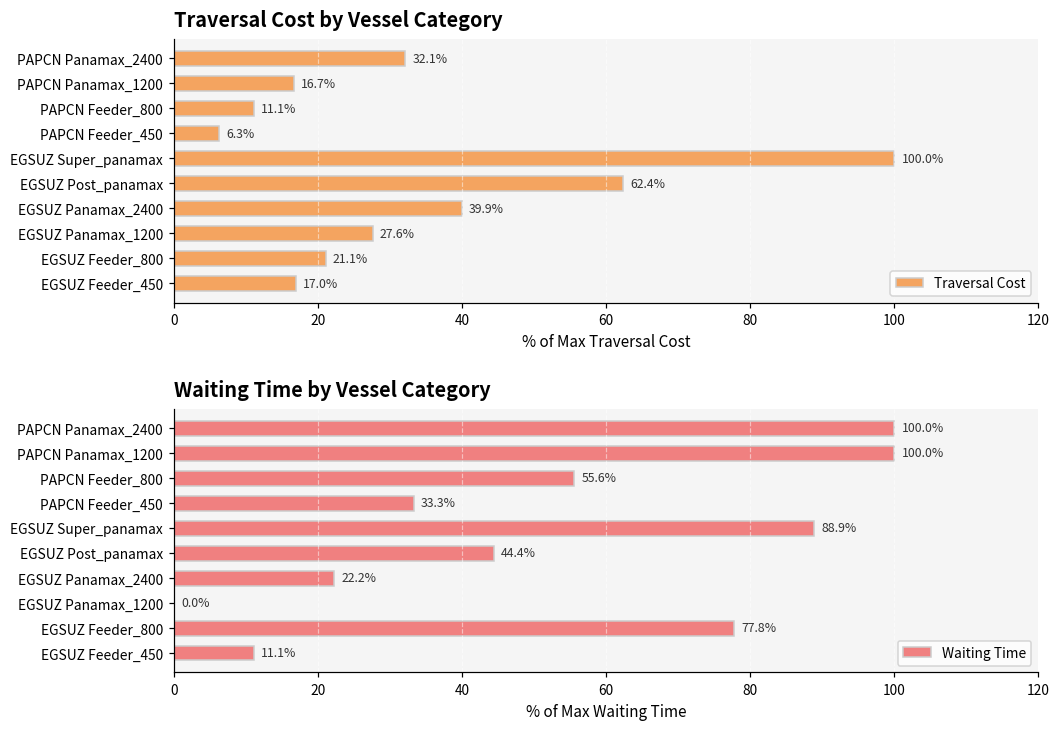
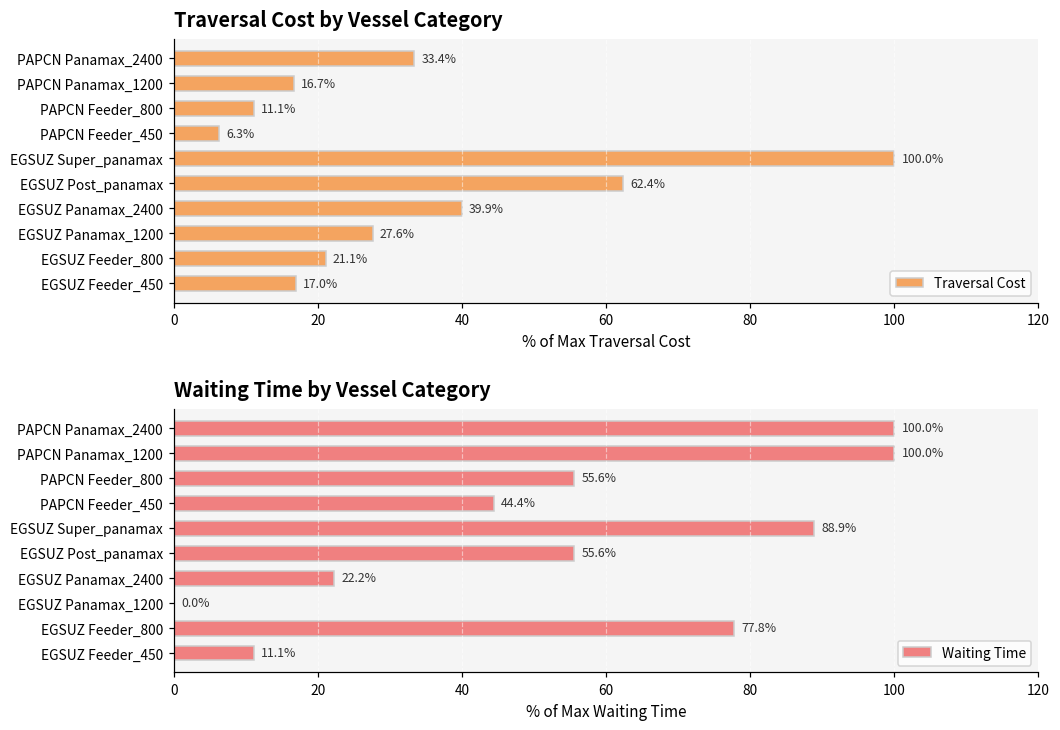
  {
    "Traversal Cost by Vessel Category": {
-     "PAPCN Panamax_2400": "32.1%",
+     "PAPCN Panamax_2400": "33.4%",
      "PAPCN Panamax_1200": "16.7%",
      "PAPCN Feeder_800": "11.1%",
      "PAPCN Feeder_450": "6.3%",
      "EGSUZ Super_panamax": "100.0%",
      "EGSUZ Post_panamax": "62.4%",
      "EGSUZ Panamax_2400": "39.9%",
      "EGSUZ Panamax_1200": "27.6%",
      "EGSUZ Feeder_800": "21.1%",
      "EGSUZ Feeder_450": "17.0%"
    },
    "Waiting Time by Vessel Category": {
      "PAPCN Panamax_2400": "100.0%",
      "PAPCN Panamax_1200": "100.0%",
      "PAPCN Feeder_800": "55.6%",
-     "PAPCN Feeder_450": "33.3%",
+     "PAPCN Feeder_450": "44.4%",
      "EGSUZ Super_panamax": "88.9%",
-     "EGSUZ Post_panamax": "44.4%",
+     "EGSUZ Post_panamax": "55.6%",
      "EGSUZ Panamax_2400": "22.2%",
      "EGSUZ Panamax_1200": "0.0%",
      "EGSUZ Feeder_800": "77.8%",
      "EGSUZ Feeder_450": "11.1%"
    }
  }
